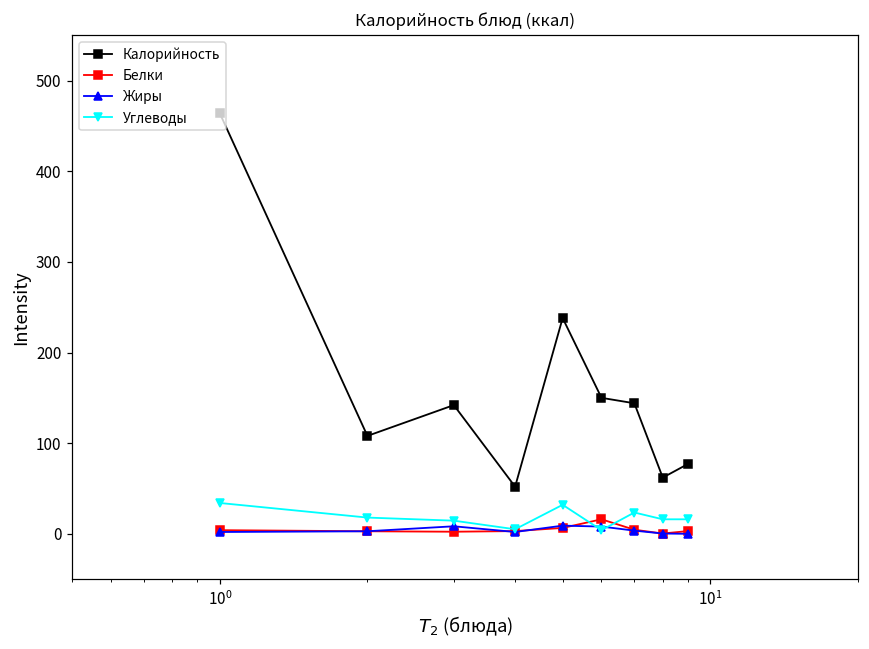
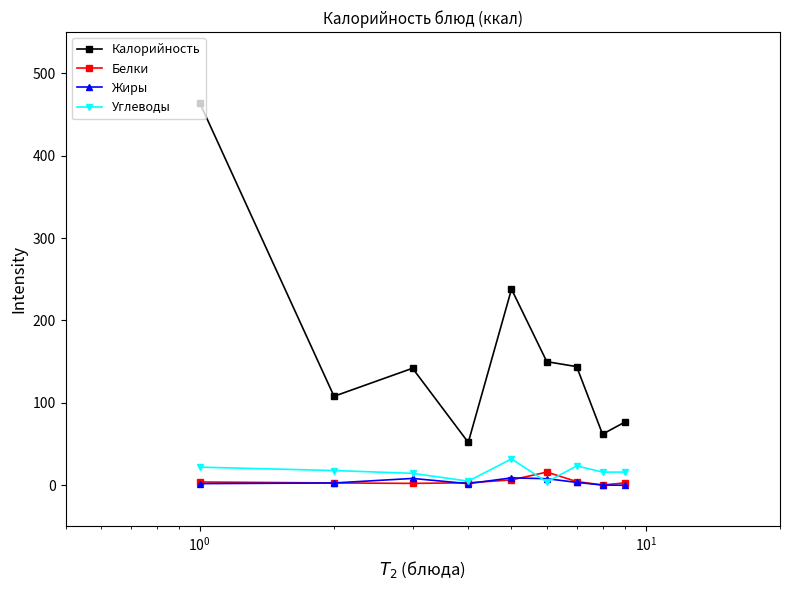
  {
    "Углеводы": {
-     "10^0": 30
+     "10^0": 20
    }
  }
